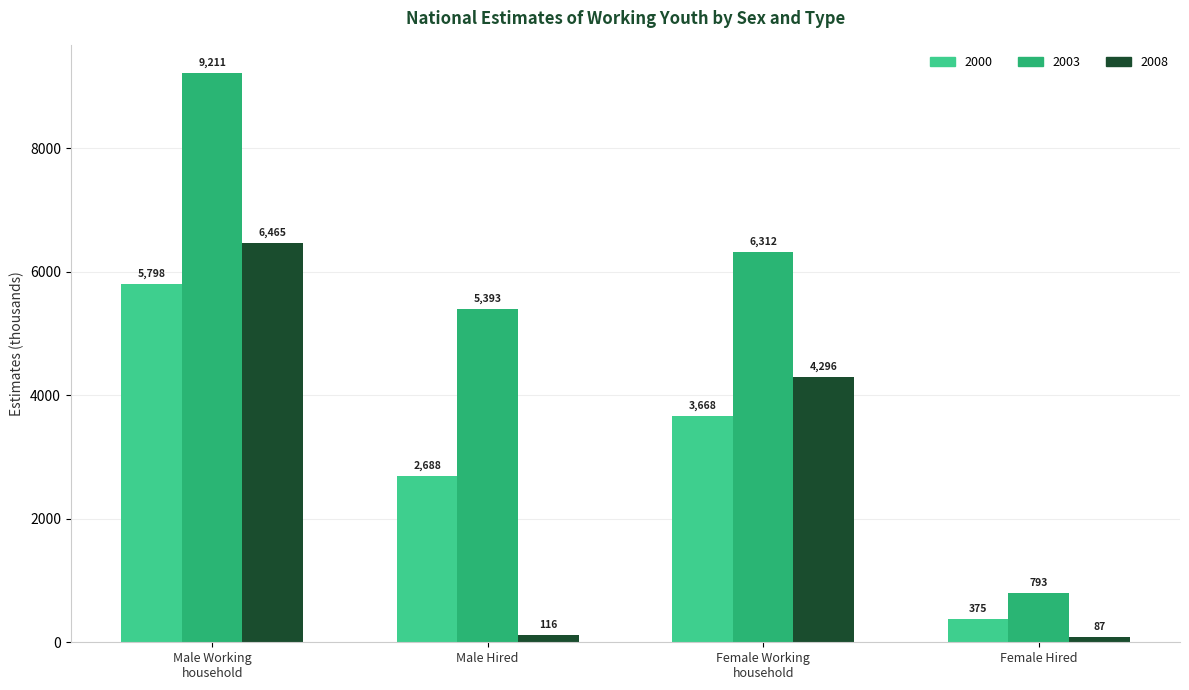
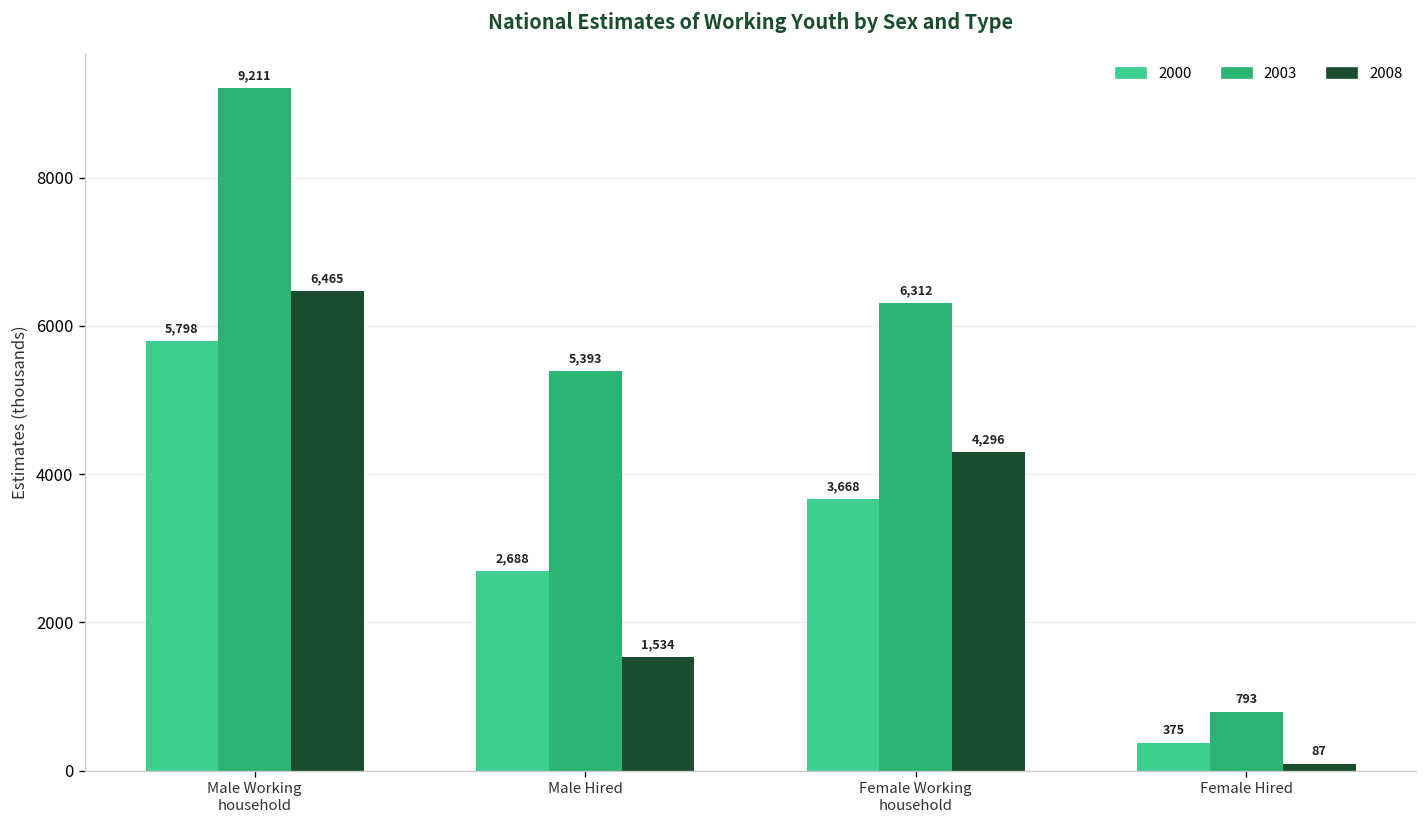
  {
    "2008": {
      "Male Working household": "6,465",
-     "Male Hired": "116",
+     "Male Hired": "1,534",
      "Female Working household": "4,296",
      "Female Hired": "87"
    }
  }
